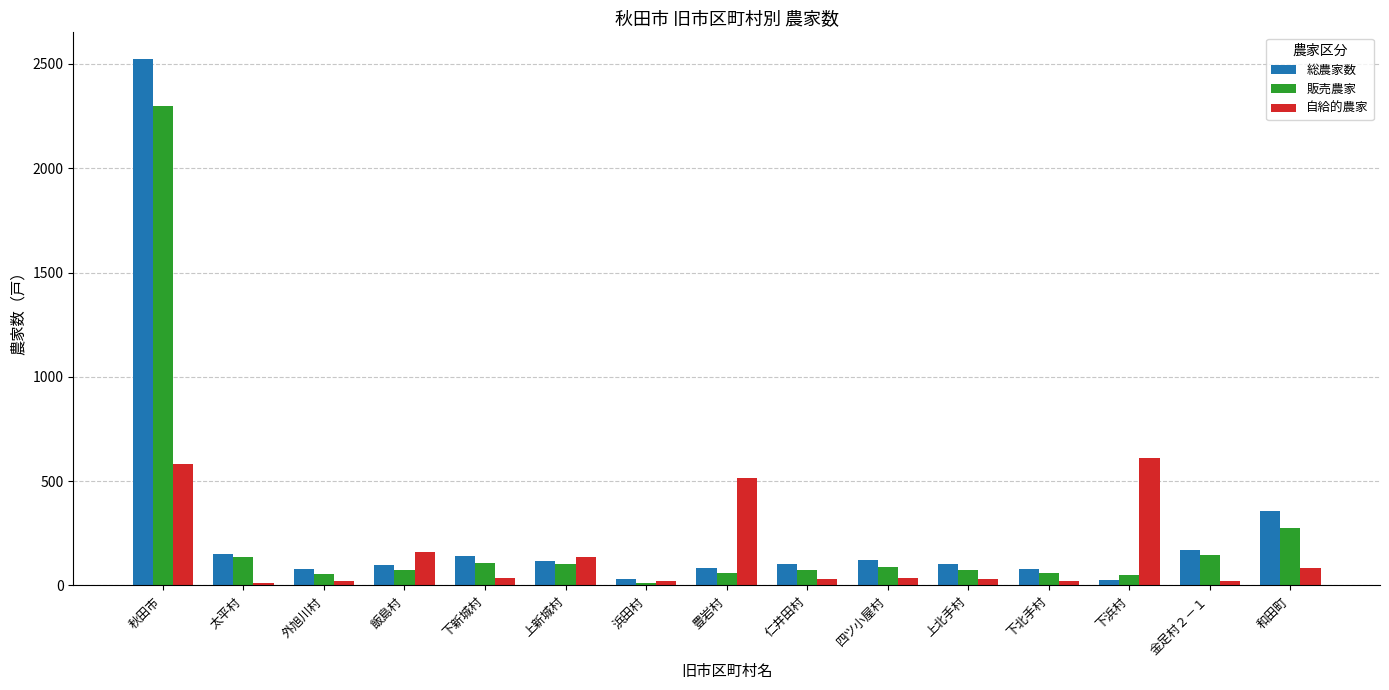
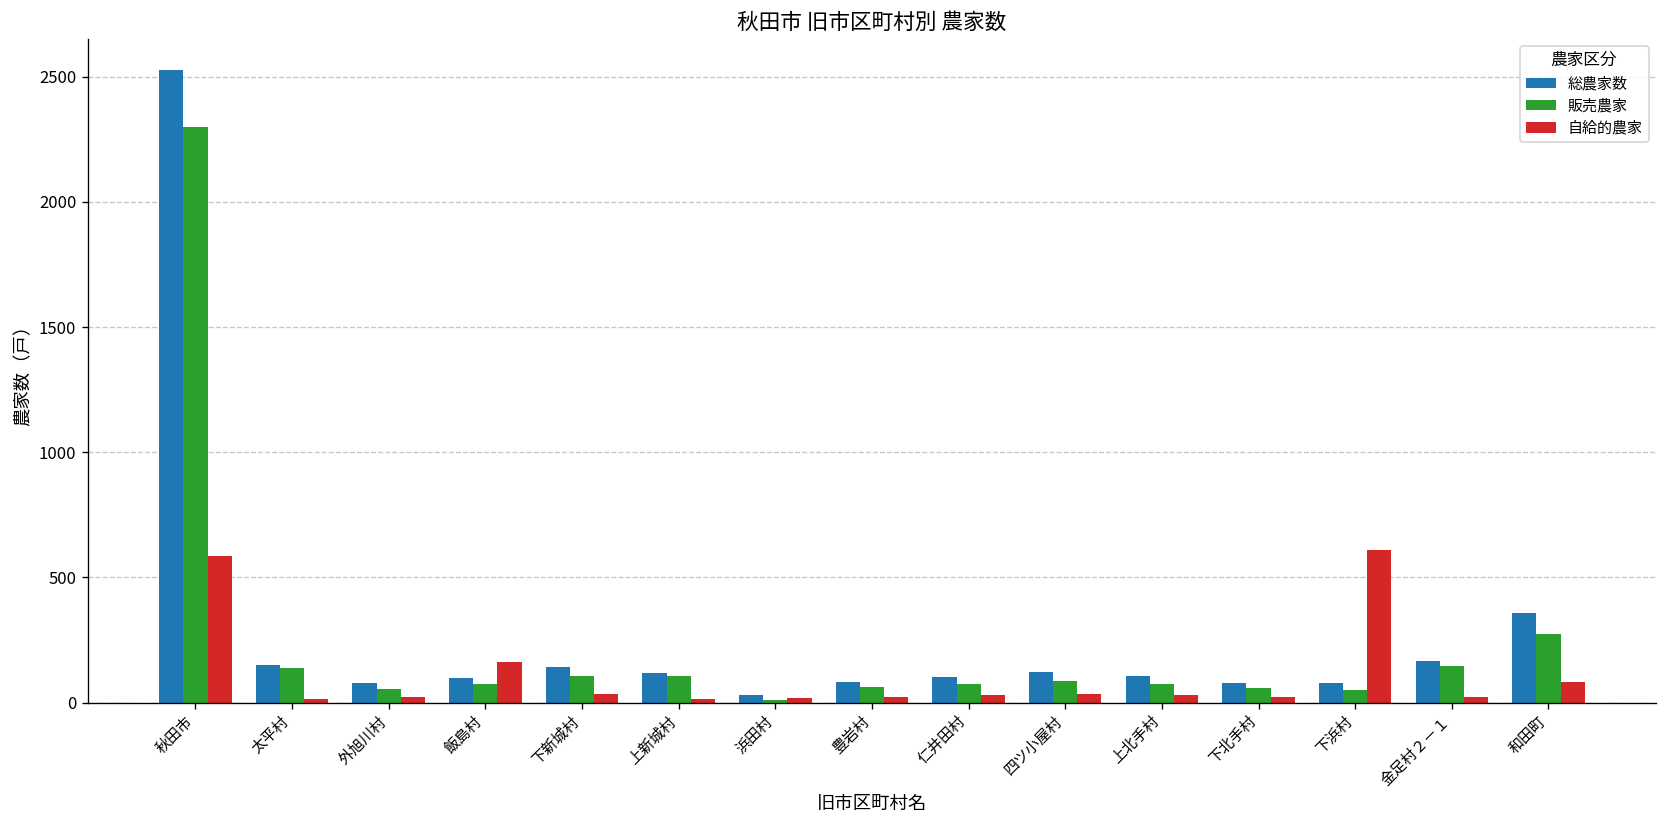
  {
    "総農家数": {
      "秋田市": 2530,
      "太平村": 150,
      "外旭川村": 80,
      "飯島村": 100,
      "下新城村": 140,
      "上新城村": 120,
      "浜田村": 30,
      "豊岩村": 80,
      "仁井田村": 100,
      "四ツ小屋村": 120,
      "上北手村": 110,
      "下北手村": 80,
-     "下浜村": 30,
+     "下浜村": 80,
      "金足村２－１": 170,
      "和田町": 360
    },
    "販売農家": {
      "秋田市": 2300,
      "太平村": 140,
      "外旭川村": 60,
      "飯島村": 70,
      "下新城村": 110,
      "上新城村": 110,
      "豊岩村": 60,
      "仁井田村": 70,
      "四ツ小屋村": 90,
      "上北手村": 70,
      "下北手村": 60,
      "下浜村": 50,
      "金足村２－１": 150,
      "和田町": 270
    },
    "自給的農家": {
      "秋田市": 580,
      "太平村": 10,
      "外旭川村": 20,
      "飯島村": 160,
      "下新城村": 40,
-     "上新城村": 140,
+     "上新城村": 10,
      "浜田村": 20,
-     "豊岩村": 520,
+     "豊岩村": 20,
      "仁井田村": 30,
      "四ツ小屋村": 30,
      "上北手村": 30,
      "下北手村": 20,
      "下浜村": 610,
      "金足村２－１": 20,
      "和田町": 80
    }
  }
